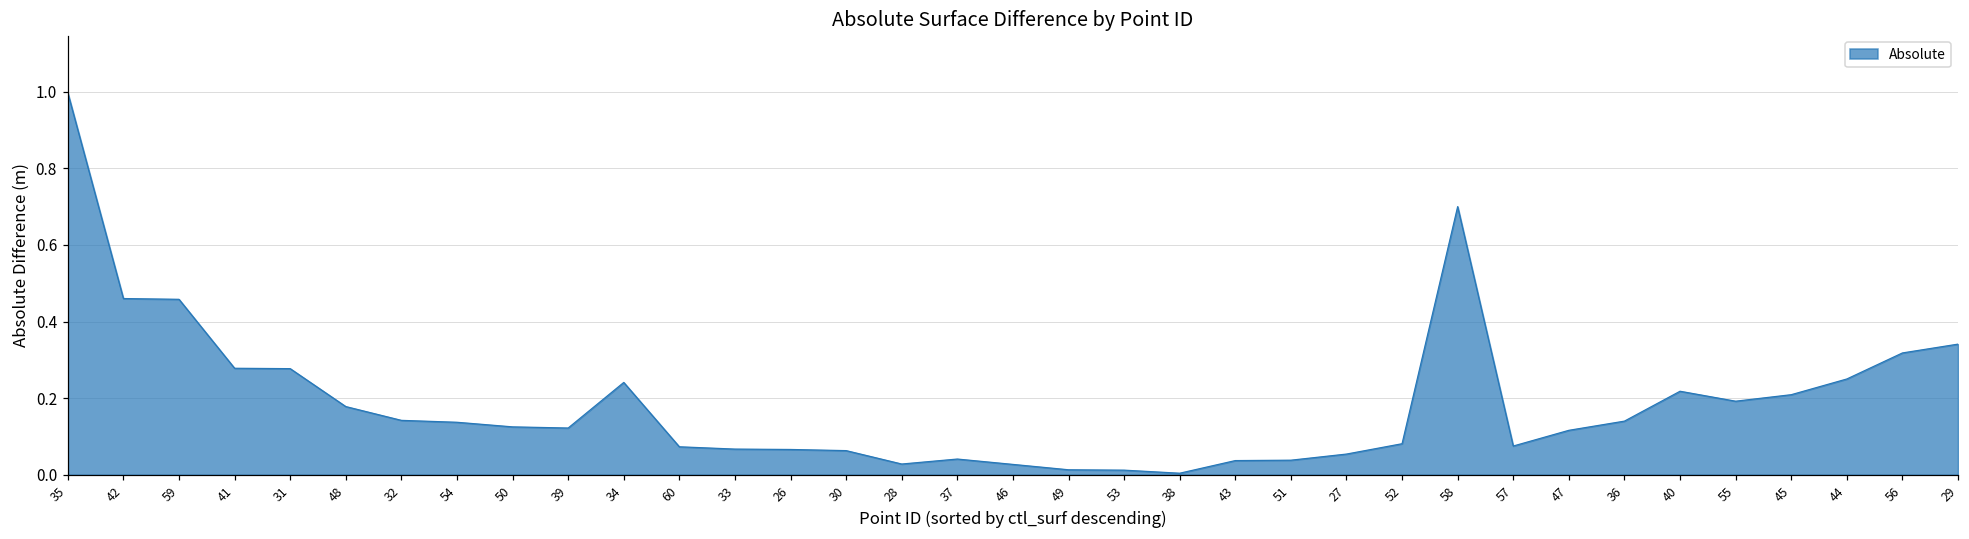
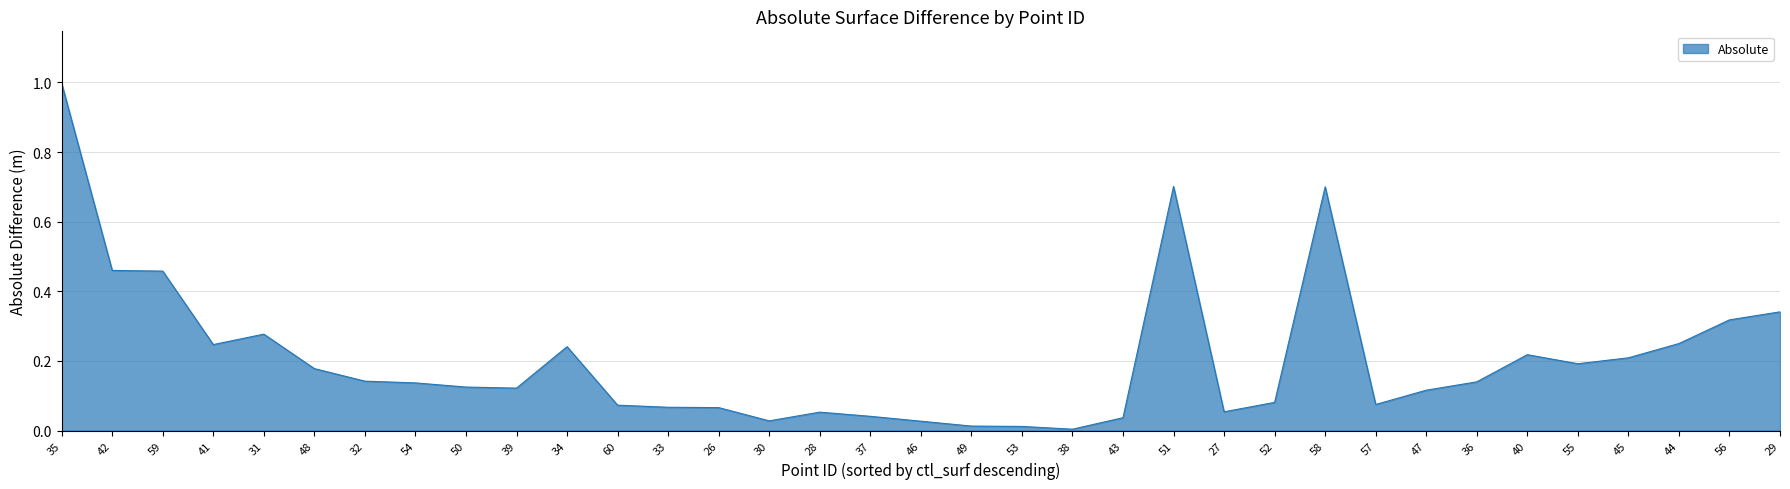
  {
    "35": 1.00,
    "42": 0.46,
    "59": 0.46,
-   "41": 0.28,
+   "41": 0.25,
    "31": 0.28,
    "48": 0.18,
    "32": 0.14,
    "54": 0.14,
    "50": 0.13,
    "39": 0.12,
    "34": 0.24,
    "60": 0.07,
    "33": 0.07,
    "26": 0.07,
-   "30": 0.06,
-   "28": 0.03,
+   "30": 0.03,
+   "28": 0.05,
    "37": 0.04,
    "46": 0.03,
    "49": 0.01,
    "53": 0.01,
    "38": 0.00,
    "43": 0.04,
-   "51": 0.04,
+   "51": 0.70,
    "27": 0.05,
    "52": 0.08,
    "58": 0.70,
    "57": 0.08,
    "47": 0.12,
    "36": 0.14,
    "40": 0.22,
    "55": 0.19,
    "45": 0.21,
    "44": 0.25,
    "56": 0.32,
    "29": 0.34
  }
